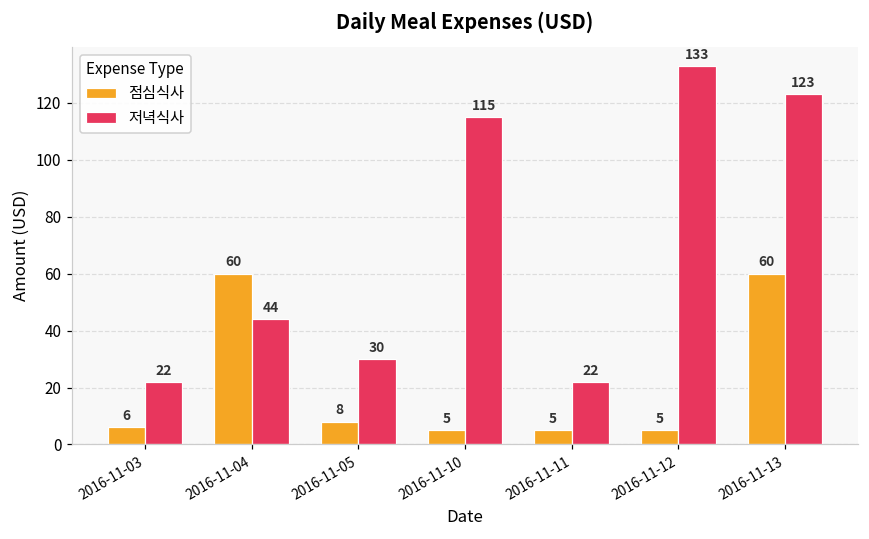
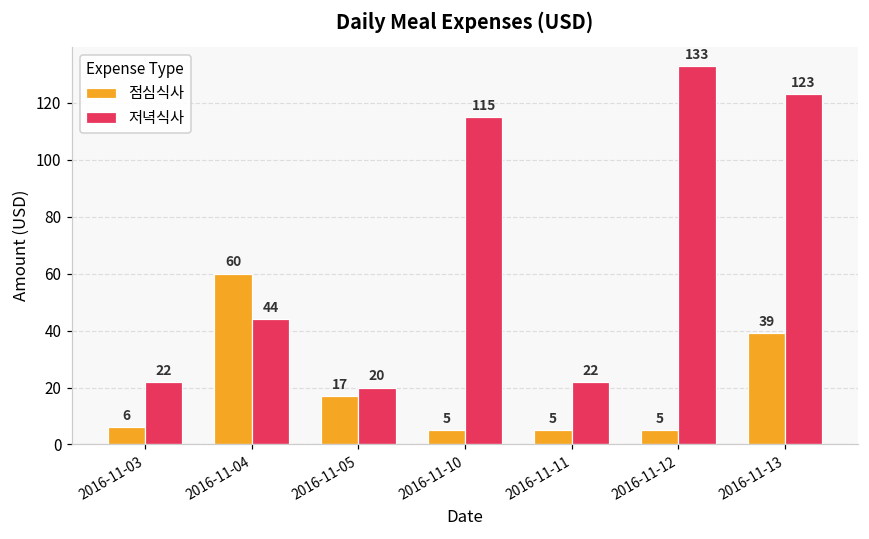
  {
    "점심식사": {
      "2016-11-03": 6,
      "2016-11-04": 60,
-     "2016-11-05": 8,
+     "2016-11-05": 17,
      "2016-11-10": 5,
      "2016-11-11": 5,
      "2016-11-12": 5,
-     "2016-11-13": 60
+     "2016-11-13": 39
    },
    "저녁식사": {
      "2016-11-03": 22,
      "2016-11-04": 44,
-     "2016-11-05": 30,
+     "2016-11-05": 20,
      "2016-11-10": 115,
      "2016-11-11": 22,
      "2016-11-12": 133,
      "2016-11-13": 123
    }
  }
